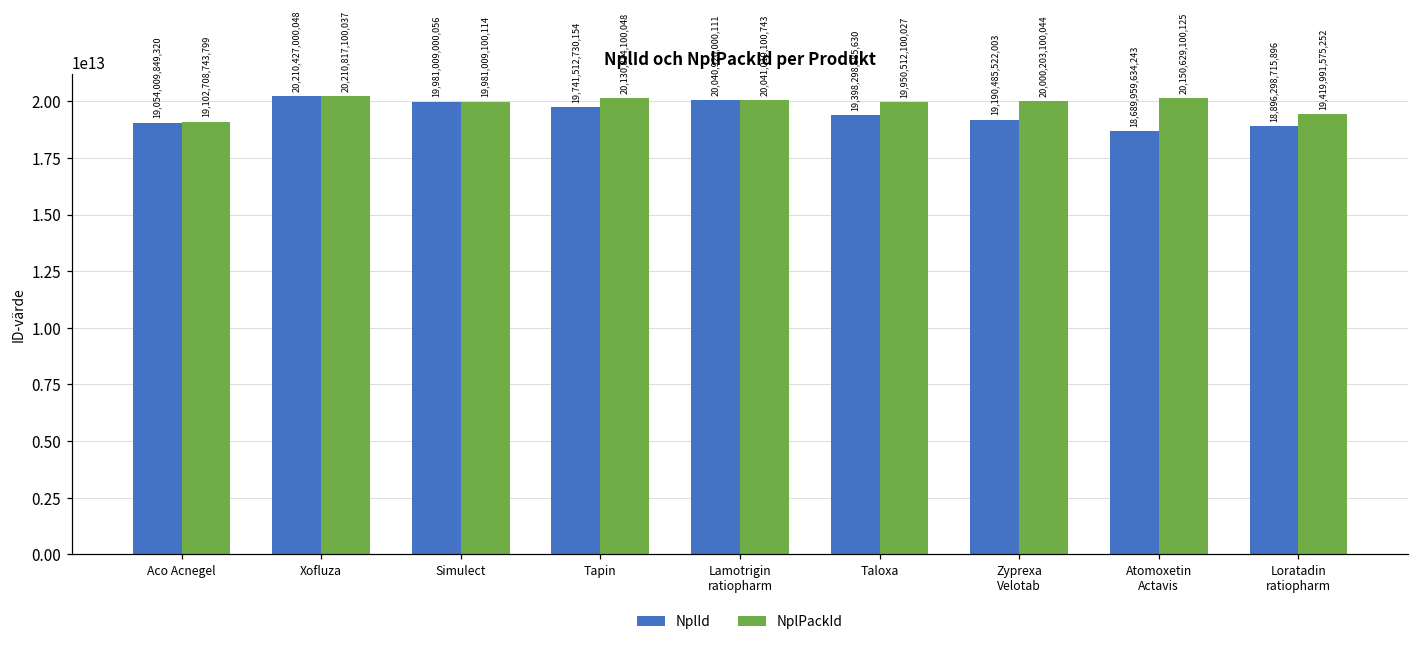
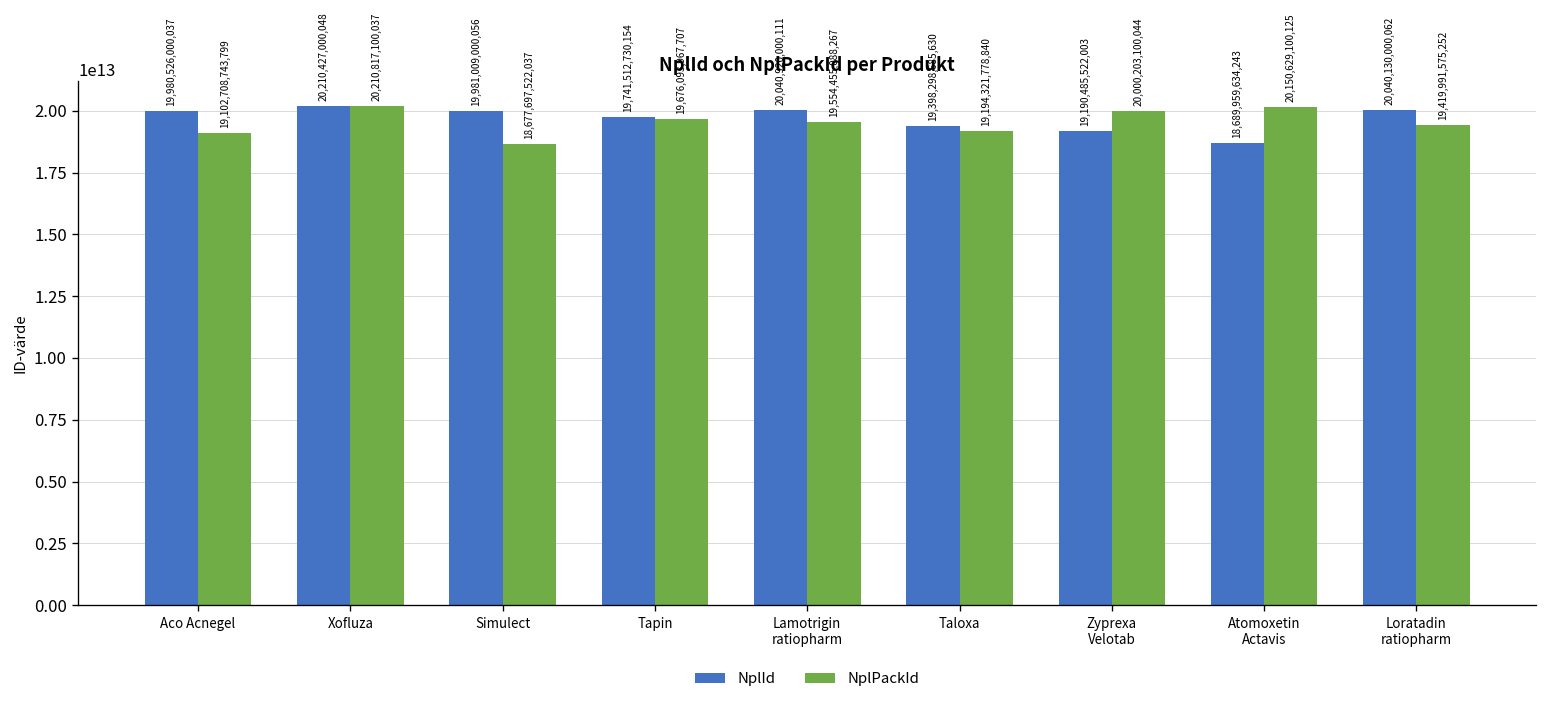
  {
    "NplId": {
-     "Aco Acnegel": "19,054,009,849,320",
+     "Aco Acnegel": "19,980,526,000,037",
      "Xofluza": "20,210,427,000,048",
      "Simulect": "19,981,009,000,056",
      "Tapin": "19,741,512,730,154",
      "Lamotrigin ratiopharm": "20,040,920,000,111",
      "Taloxa": "19,398,298,685,630",
      "Zyprexa Velotab": "19,190,485,522,003",
      "Atomoxetin Actavis": "18,689,959,634,243",
-     "Loratadin ratiopharm": "18,896,298,715,896"
+     "Loratadin ratiopharm": "20,040,130,000,062"
    },
    "NplPackId": {
      "Aco Acnegel": "19,102,708,743,799",
      "Xofluza": "20,210,817,100,037",
-     "Simulect": "19,981,009,100,114",
-     "Tapin": "20,130,814,100,048",
-     "Lamotrigin ratiopharm": "20,041,019,100,743",
-     "Taloxa": "19,950,512,100,027",
+     "Simulect": "18,677,697,522,037",
+     "Tapin": "19,676,093,967,707",
+     "Lamotrigin ratiopharm": "19,554,455,088,267",
+     "Taloxa": "19,194,321,778,840",
      "Zyprexa Velotab": "20,000,203,100,044",
      "Atomoxetin Actavis": "20,150,629,100,125",
      "Loratadin ratiopharm": "19,419,991,575,252"
    }
  }
